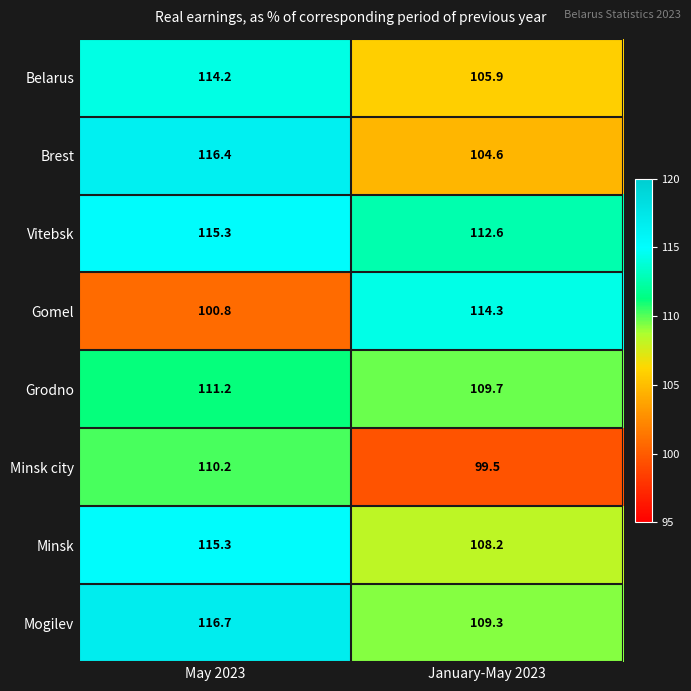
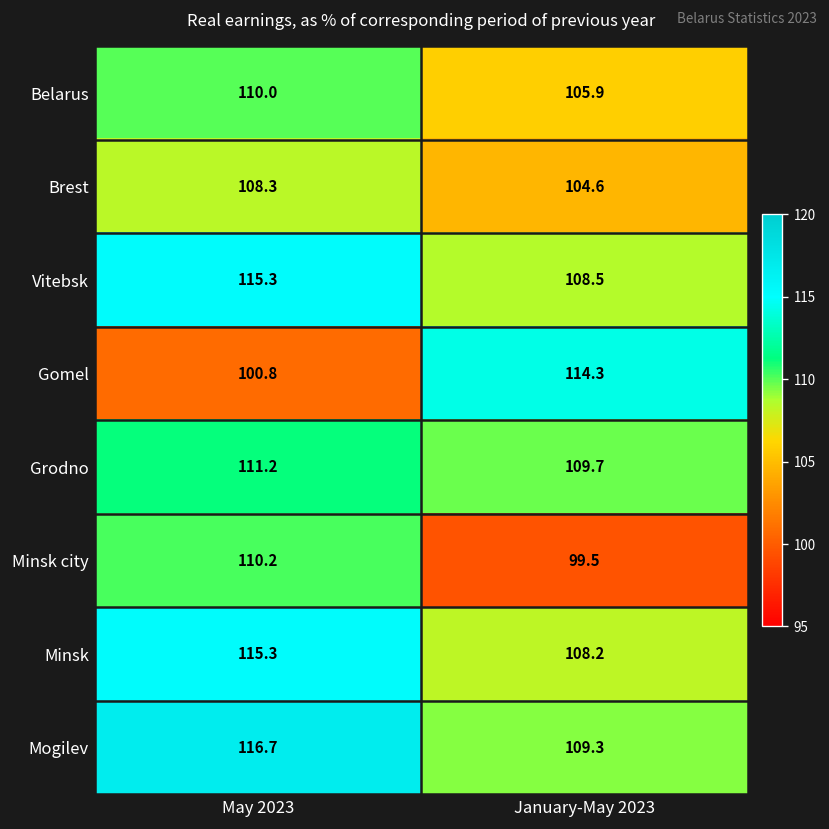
  {
    "Belarus": {
-     "May 2023": 114.2,
+     "May 2023": 110.0,
      "January-May 2023": 105.9
    },
    "Brest": {
-     "May 2023": 116.4,
+     "May 2023": 108.3,
      "January-May 2023": 104.6
    },
    "Vitebsk": {
      "May 2023": 115.3,
-     "January-May 2023": 112.6
+     "January-May 2023": 108.5
    },
    "Gomel": {
      "May 2023": 100.8,
      "January-May 2023": 114.3
    },
    "Grodno": {
      "May 2023": 111.2,
      "January-May 2023": 109.7
    },
    "Minsk city": {
      "May 2023": 110.2,
      "January-May 2023": 99.5
    },
    "Minsk": {
      "May 2023": 115.3,
      "January-May 2023": 108.2
    },
    "Mogilev": {
      "May 2023": 116.7,
      "January-May 2023": 109.3
    }
  }
